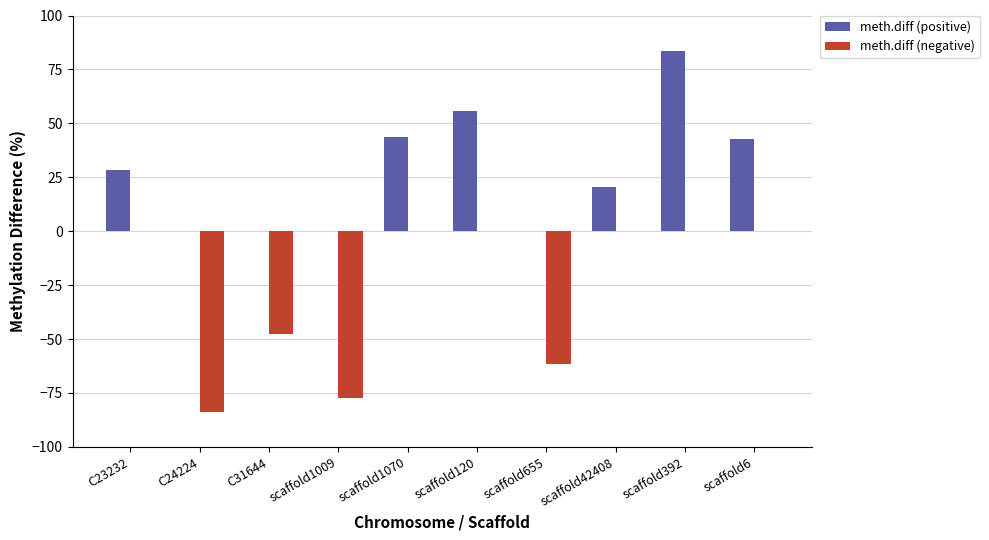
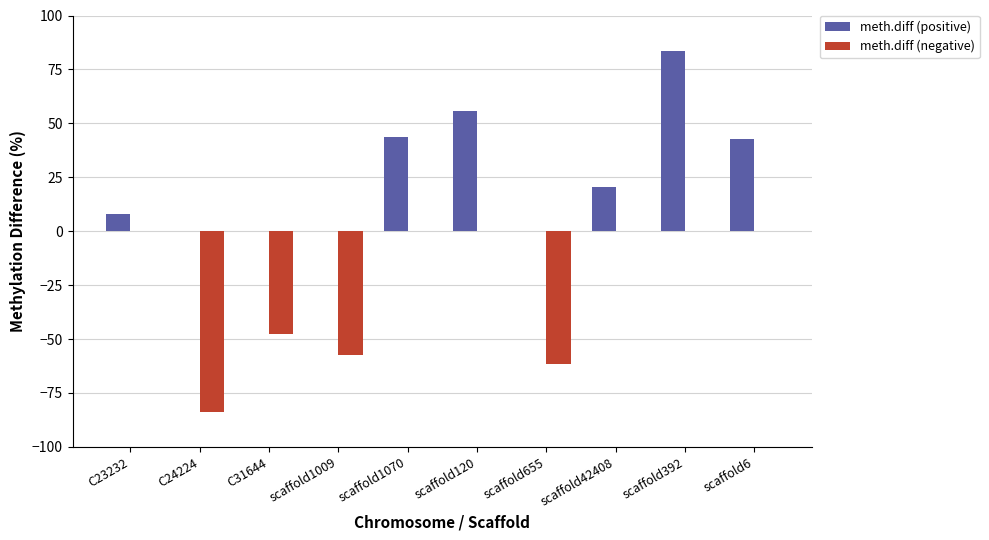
  {
    "meth.diff (positive)": {
-     "C23232": 29,
+     "C23232": 8,
      "C24224": 0,
      "C31644": 0,
      "scaffold1009": 0,
      "scaffold1070": 44,
      "scaffold120": 56,
      "scaffold655": 0,
      "scaffold42408": 20,
      "scaffold392": 83,
      "scaffold6": 43
    },
    "meth.diff (negative)": {
      "C23232": 0,
      "C24224": -84,
      "C31644": -48,
-     "scaffold1009": -77,
+     "scaffold1009": -58,
      "scaffold1070": 0,
      "scaffold120": 0,
      "scaffold655": -62,
      "scaffold42408": 0,
      "scaffold392": 0,
      "scaffold6": 0
    }
  }
